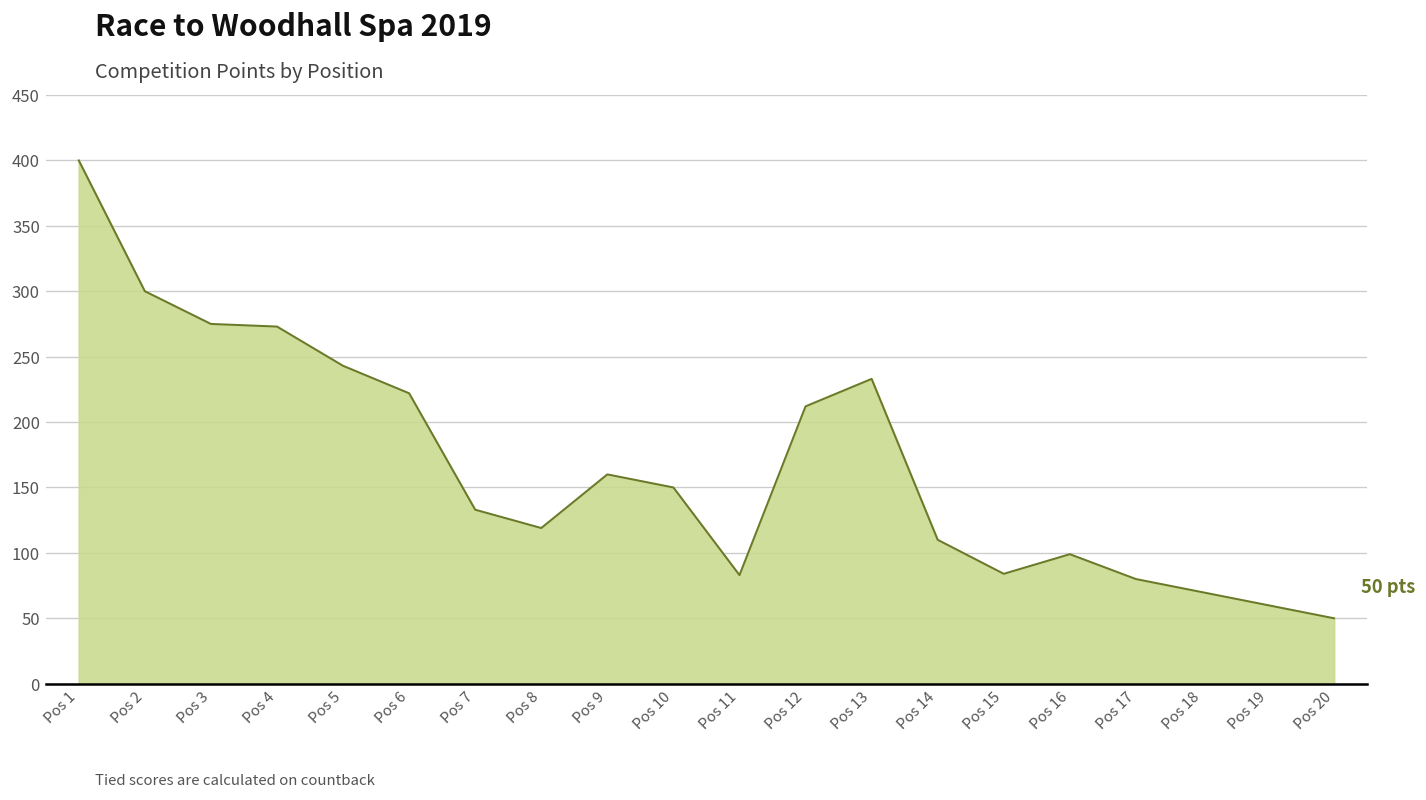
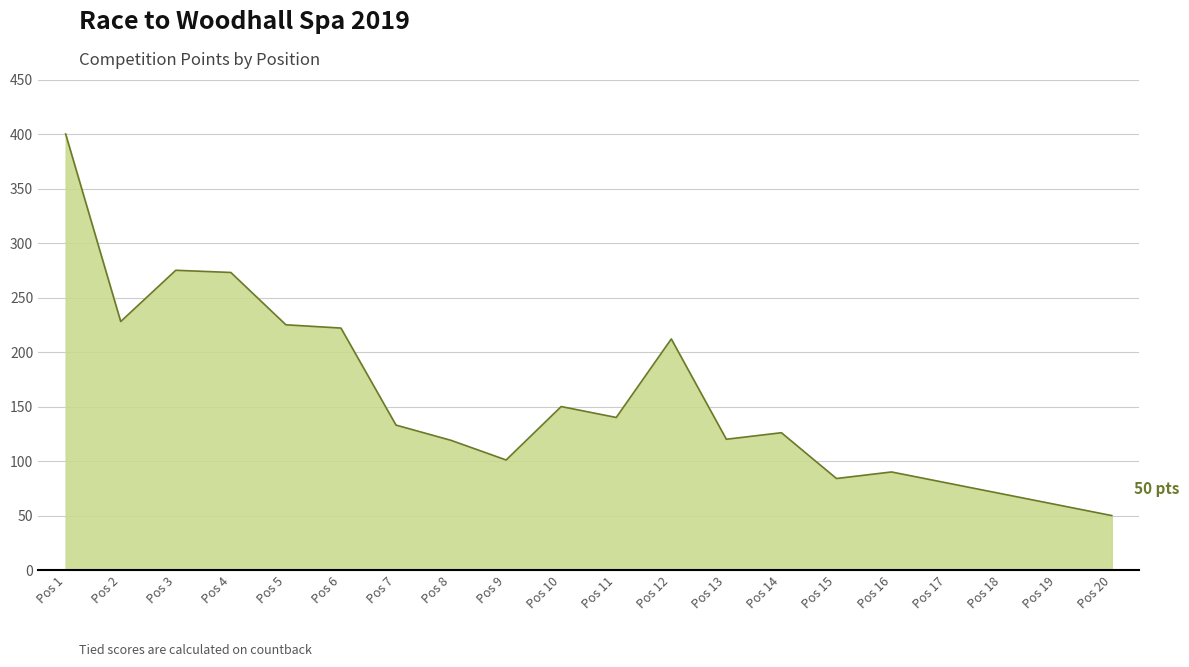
  {
    "Pos 1": 400,
-   "Pos 2": 300,
+   "Pos 2": 228,
    "Pos 3": 275,
    "Pos 4": 273,
-   "Pos 5": 243,
+   "Pos 5": 225,
    "Pos 6": 222,
    "Pos 7": 133,
    "Pos 8": 119,
-   "Pos 9": 160,
+   "Pos 9": 101,
    "Pos 10": 150,
-   "Pos 11": 83,
+   "Pos 11": 140,
    "Pos 12": 212,
-   "Pos 13": 233,
-   "Pos 14": 110,
+   "Pos 13": 120,
+   "Pos 14": 126,
    "Pos 15": 84,
-   "Pos 16": 99,
+   "Pos 16": 90,
    "Pos 17": 80,
    "Pos 18": 70,
    "Pos 19": 60,
    "Pos 20": 50
  }
